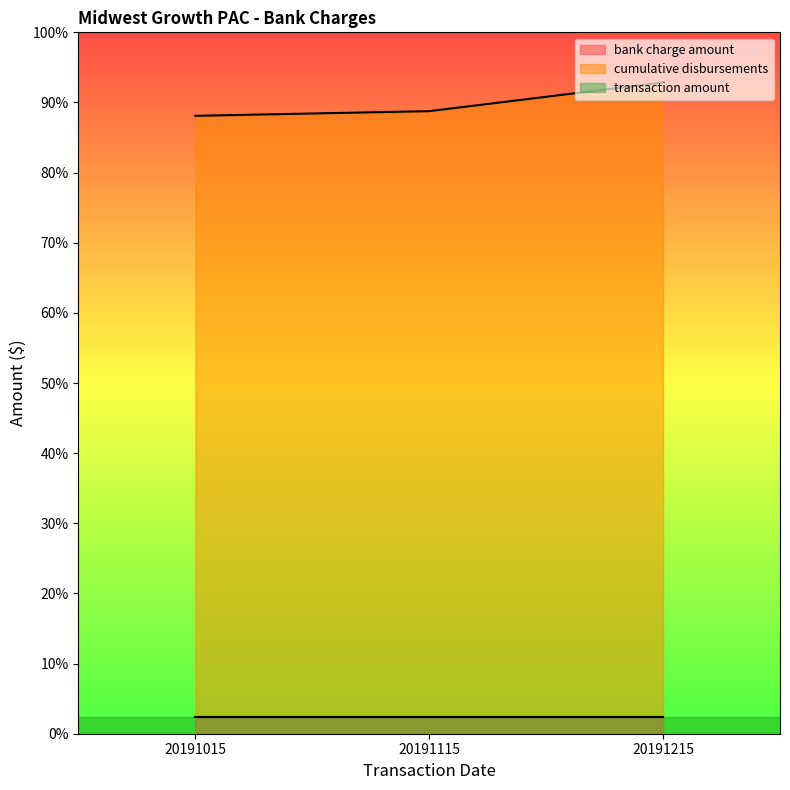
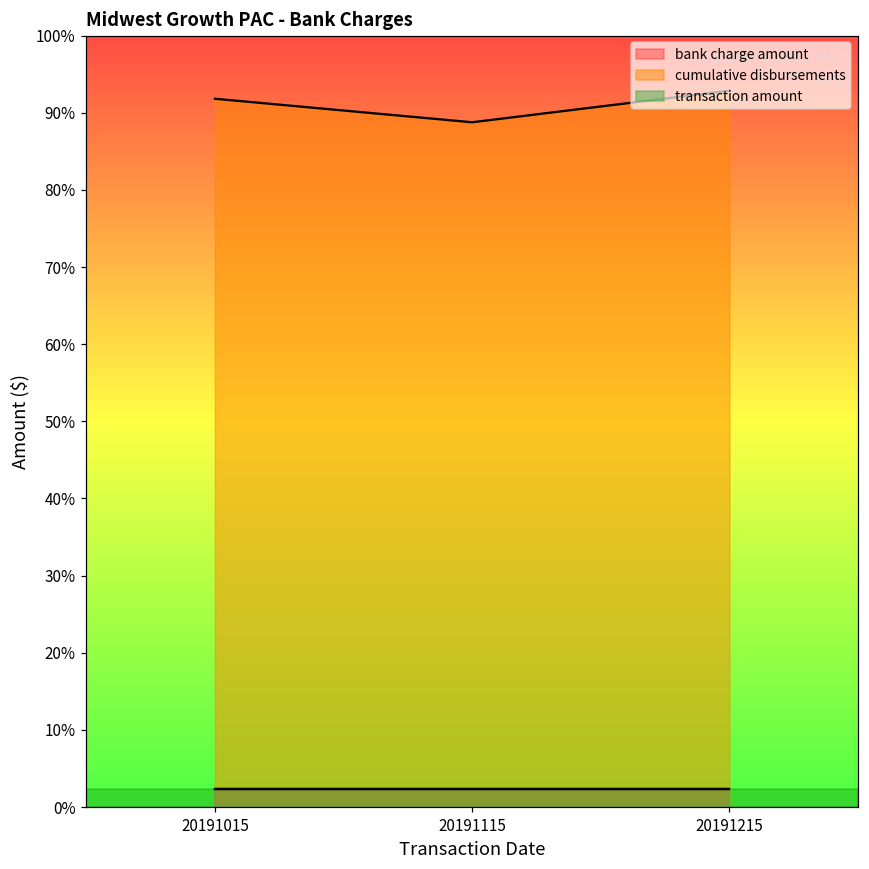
  {
    "transaction amount": {
      "20191015": "2%",
      "20191115": "2%",
      "20191215": "2%"
    },
    "cumulative disbursements": {
-     "20191015": "88%",
+     "20191015": "92%",
      "20191115": "89%"
    }
  }
